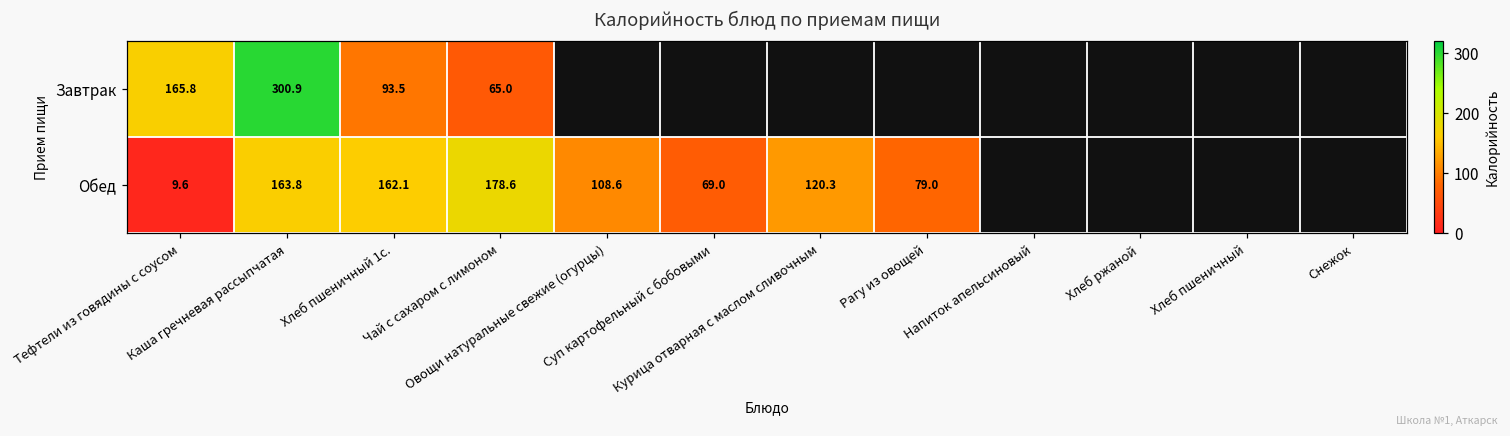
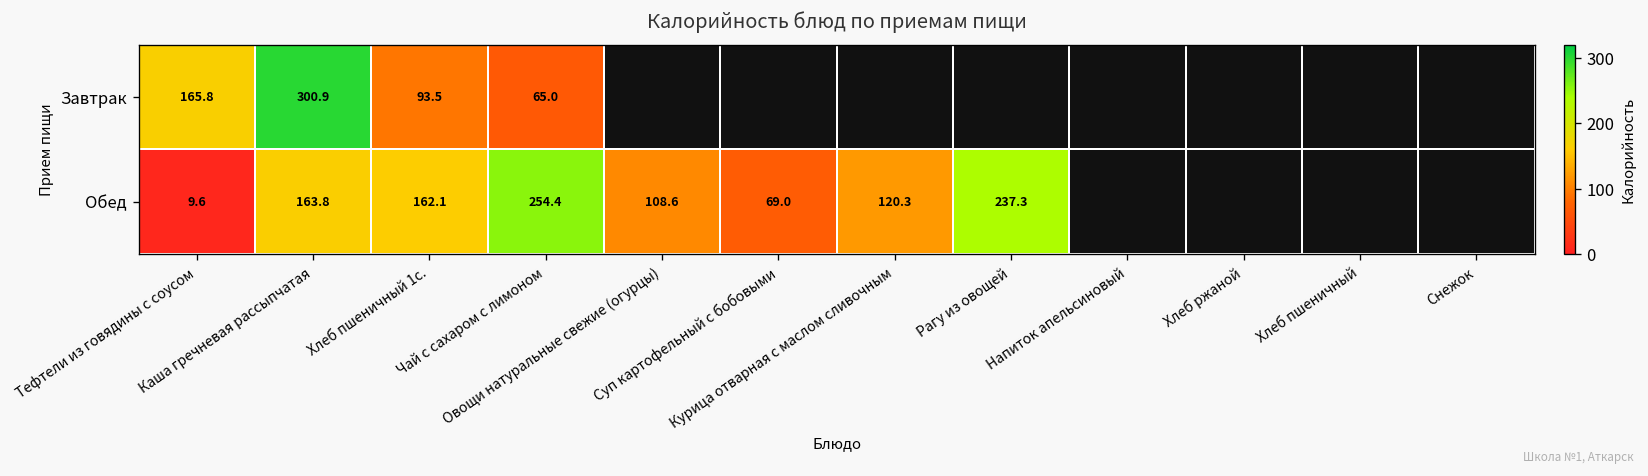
  {
    "Завтрак": {
      "Тефтели из говядины с соусом": 165.8,
      "Каша гречневая рассыпчатая": 300.9,
      "Хлеб пшеничный 1с.": 93.5,
      "Чай с сахаром с лимоном": 65.0
    },
    "Обед": {
      "Тефтели из говядины с соусом": 9.6,
      "Каша гречневая рассыпчатая": 163.8,
      "Хлеб пшеничный 1с.": 162.1,
-     "Чай с сахаром с лимоном": 178.6,
+     "Чай с сахаром с лимоном": 254.4,
      "Овощи натуральные свежие (огурцы)": 108.6,
      "Суп картофельный с бобовыми": 69.0,
      "Курица отварная с маслом сливочным": 120.3,
-     "Рагу из овощей": 79.0
+     "Рагу из овощей": 237.3
    }
  }
